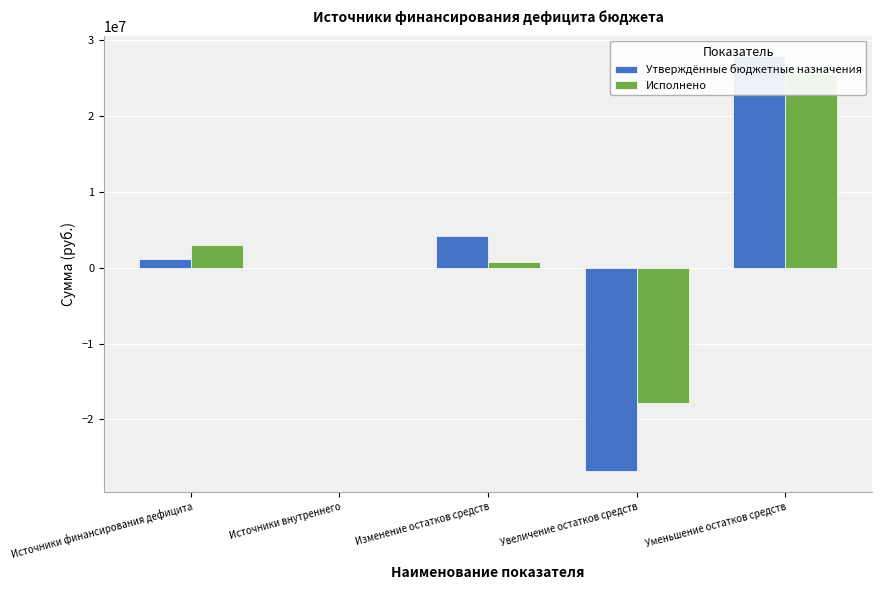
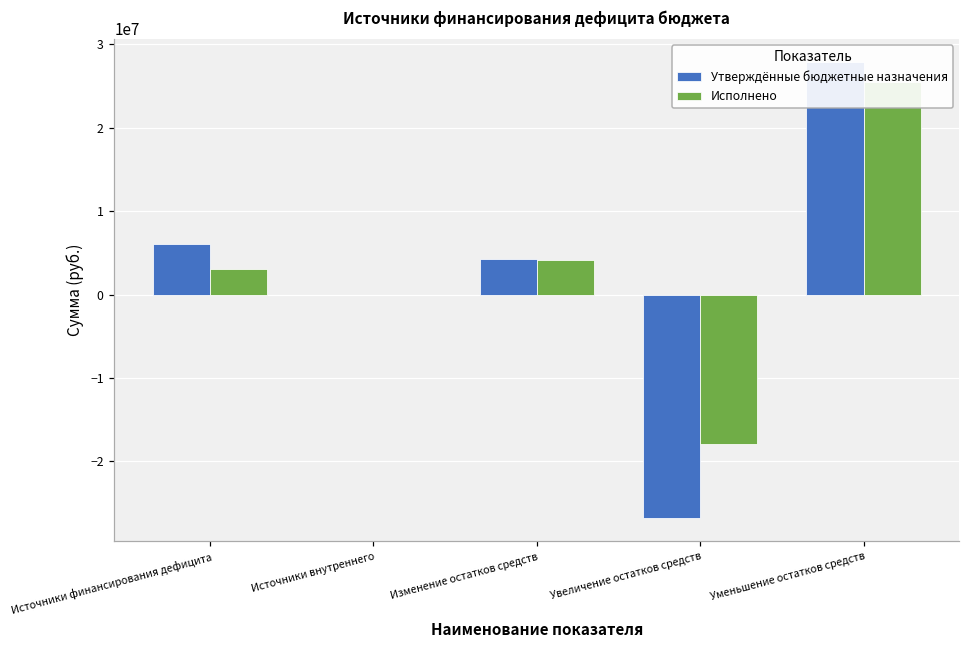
  {
    "Утверждённые бюджетные назначения": {
-     "Источники финансирования дефицита": 1000000,
+     "Источники финансирования дефицита": 6000000,
      "Источники внутреннего": 0,
      "Изменение остатков средств": 4000000,
      "Увеличение остатков средств": -27000000
    },
    "Исполнено": {
      "Источники финансирования дефицита": 3000000,
      "Источники внутреннего": 0,
-     "Изменение остатков средств": 1000000,
+     "Изменение остатков средств": 4000000,
      "Увеличение остатков средств": -18000000
    }
  }
